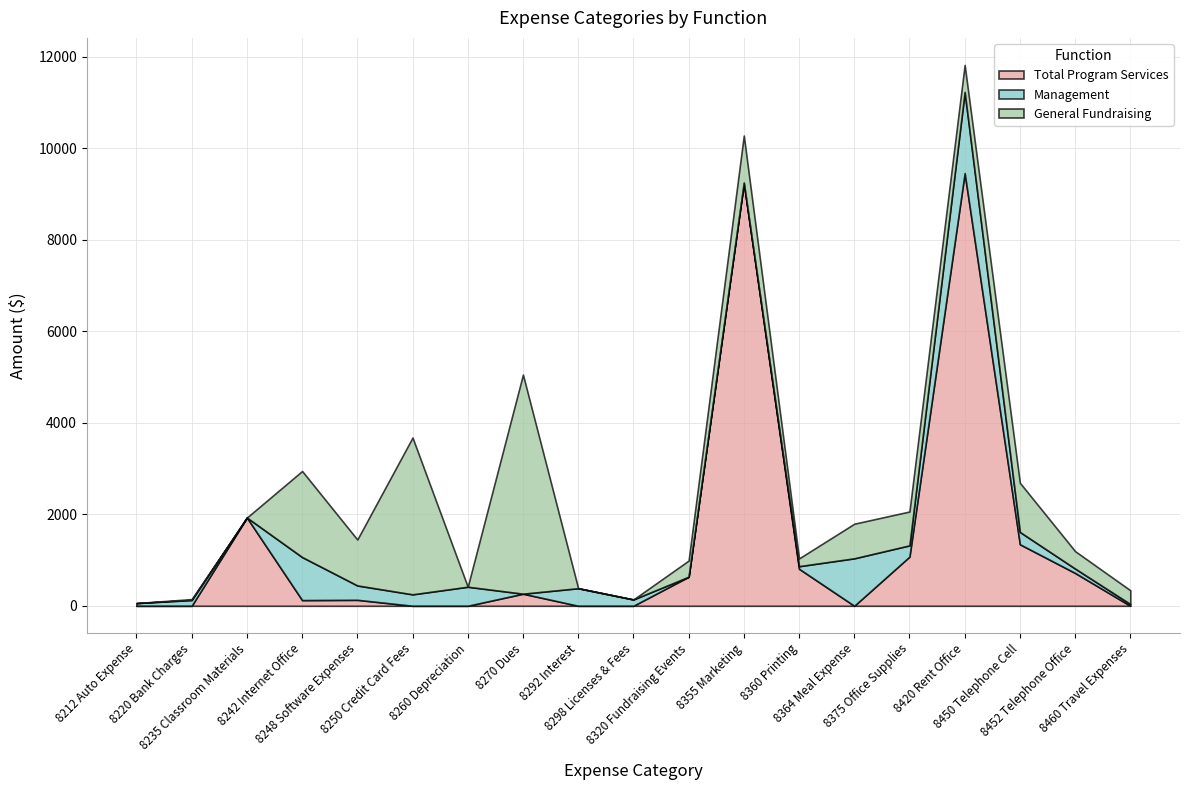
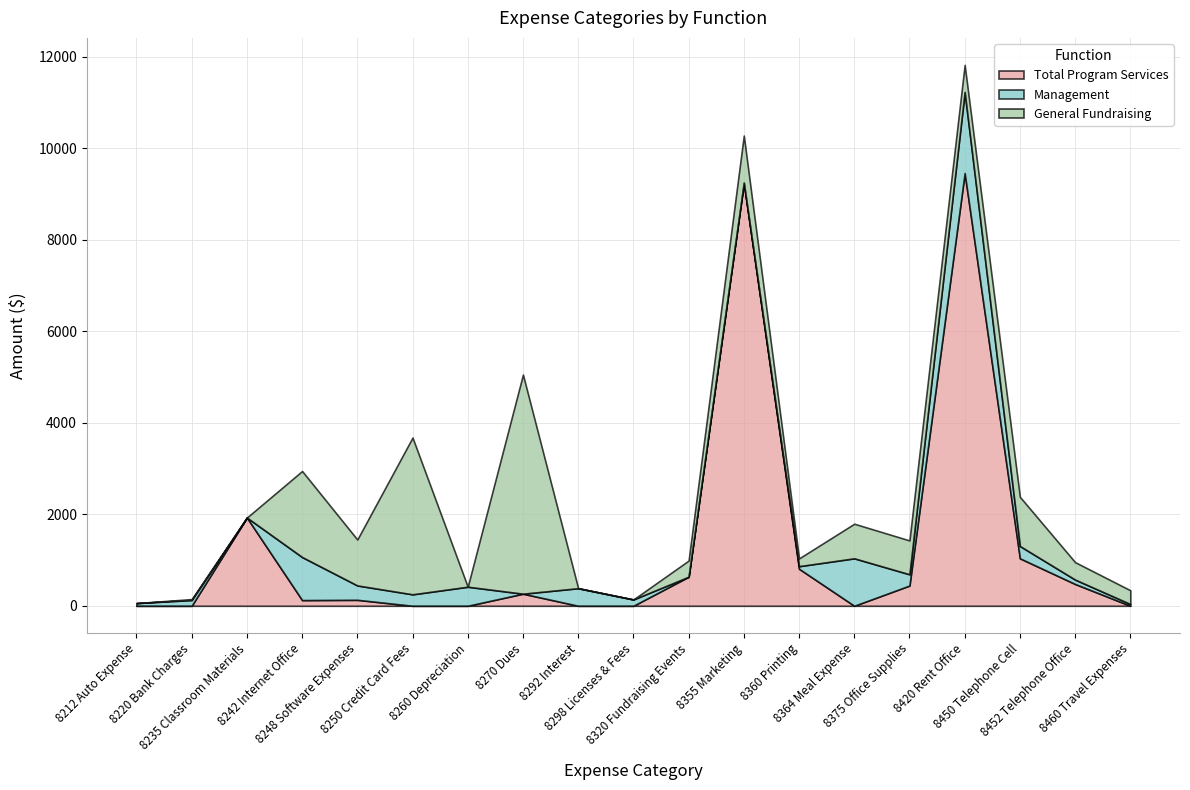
  {
    "Total Program Services": {
      "8212 Auto Expense": 0,
      "8220 Bank Charges": 0,
      "8242 Internet Office": 100,
      "8248 Software Expenses": 100,
      "8250 Credit Card Fees": 0,
      "8260 Depreciation": 0,
      "8292 Interest": 0,
      "8298 Licenses & Fees": 0,
      "8360 Printing": 800,
      "8364 Meal Expense": 0,
-     "8375 Office Supplies": 1100,
+     "8375 Office Supplies": 400,
      "8420 Rent Office": 9500,
-     "8450 Telephone Cell": 1300,
-     "8452 Telephone Office": 700
+     "8450 Telephone Cell": 1000,
+     "8452 Telephone Office": 500
    }
  }
